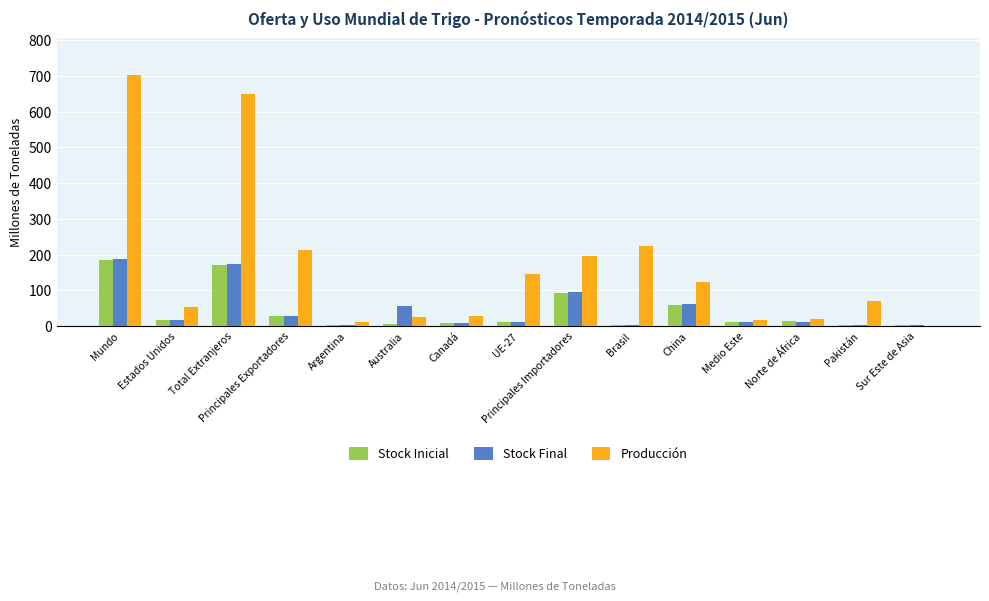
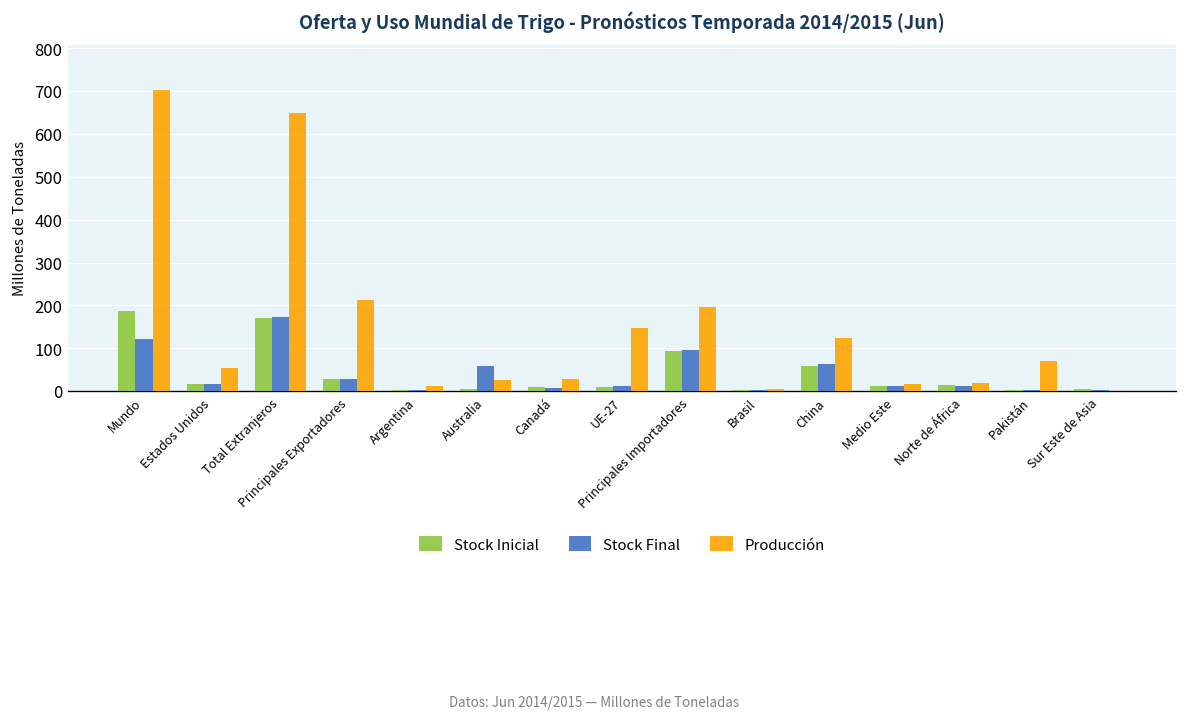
  {
    "Stock Inicial": {
      "Mundo": 190,
      "Estados Unidos": 20,
      "Total Extranjeros": 170,
      "Principales Exportadores": 30,
      "Canadá": 10,
      "UE-27": 10,
      "Principales Importadores": 90,
      "China": 60,
      "Medio Este": 10,
      "Norte de África": 10
    },
    "Stock Final": {
-     "Mundo": 190,
+     "Mundo": 120,
      "Estados Unidos": 20,
      "Total Extranjeros": 170,
      "Principales Exportadores": 30,
      "Australia": 60,
      "Canadá": 10,
      "UE-27": 10,
      "Principales Importadores": 100,
      "China": 60,
      "Medio Este": 10,
      "Norte de África": 10
    },
    "Producción": {
      "Mundo": 700,
      "Estados Unidos": 50,
      "Total Extranjeros": 650,
      "Principales Exportadores": 210,
      "Argentina": 10,
      "Australia": 30,
      "Canadá": 30,
      "UE-27": 150,
      "Principales Importadores": 200,
-     "Brasil": 220,
+     "Brasil": 10,
      "China": 120,
      "Medio Este": 20,
      "Norte de África": 20,
      "Pakistán": 70,
      "Sur Este de Asia": 0
    }
  }
